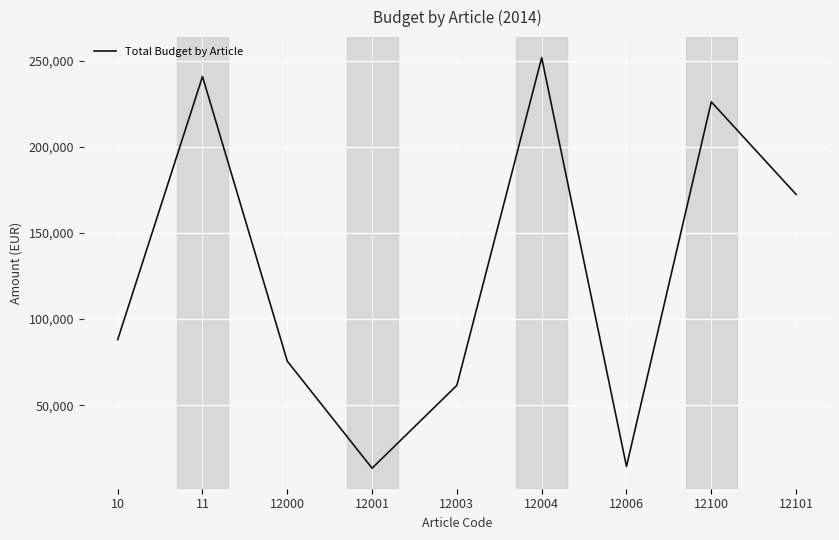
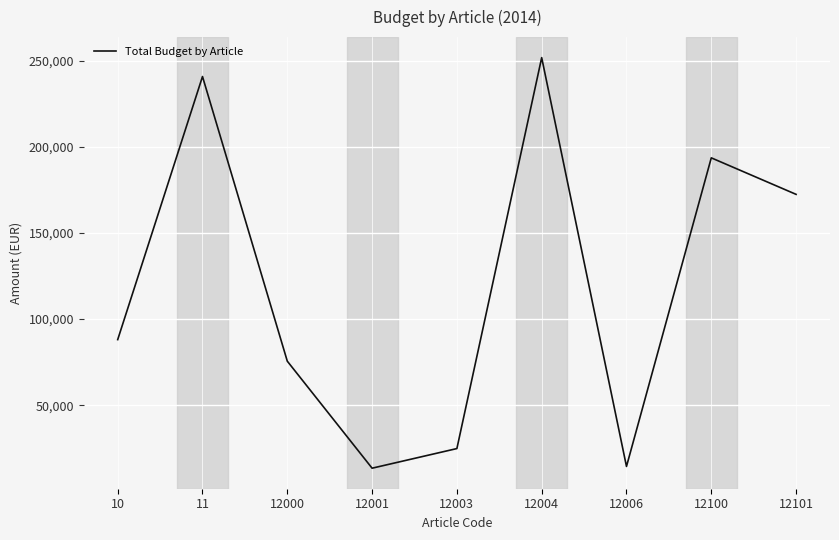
  {
    "10": "88,000",
    "11": "241,000",
    "12000": "76,000",
    "12001": "13,000",
-   "12003": "62,000",
+   "12003": "25,000",
    "12004": "252,000",
    "12006": "14,000",
-   "12100": "226,000",
+   "12100": "194,000",
    "12101": "172,000"
  }
